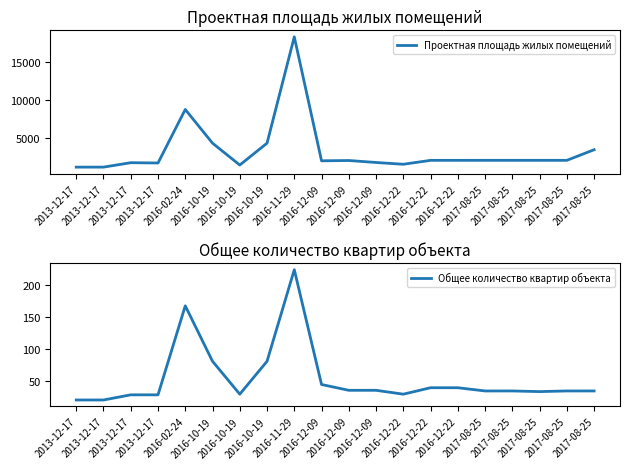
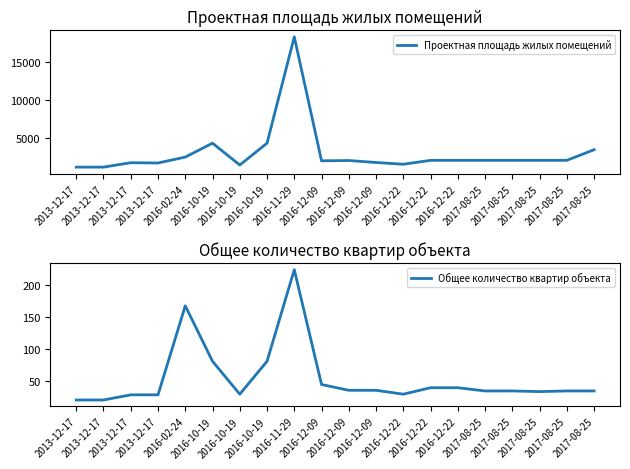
  {
    "Проектная площадь жилых помещений": {
-     "2016-02-24": 9000,
+     "2016-02-24": 2000,
      "2016-11-29": 18000
    },
    "Общее количество квартир объекта": {
      "2016-02-24": 170,
      "2016-11-29": 220
    }
  }
